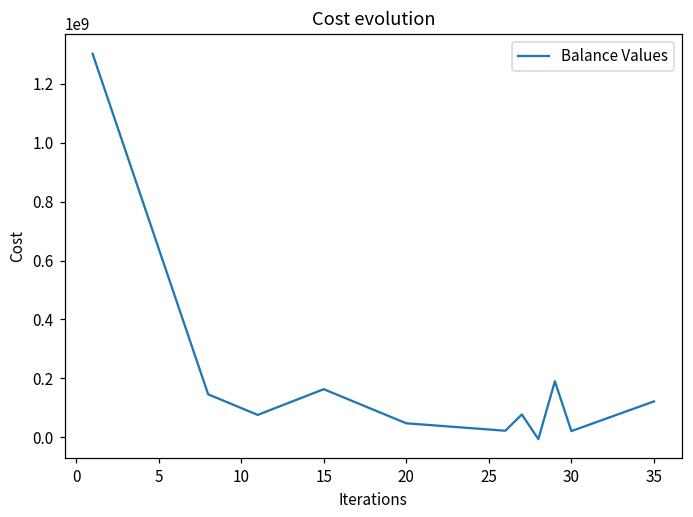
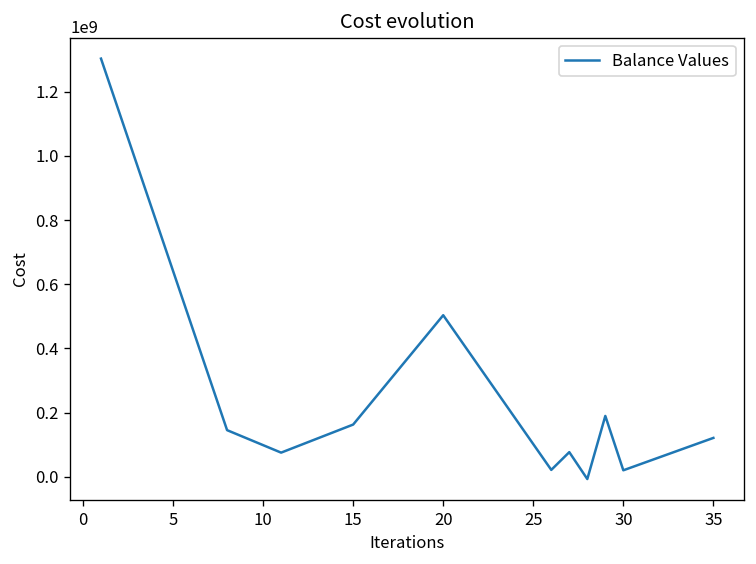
  {
    "15": 160000000,
-   "20": 50000000,
+   "20": 500000000,
    "30": 20000000,
    "35": 120000000
  }
